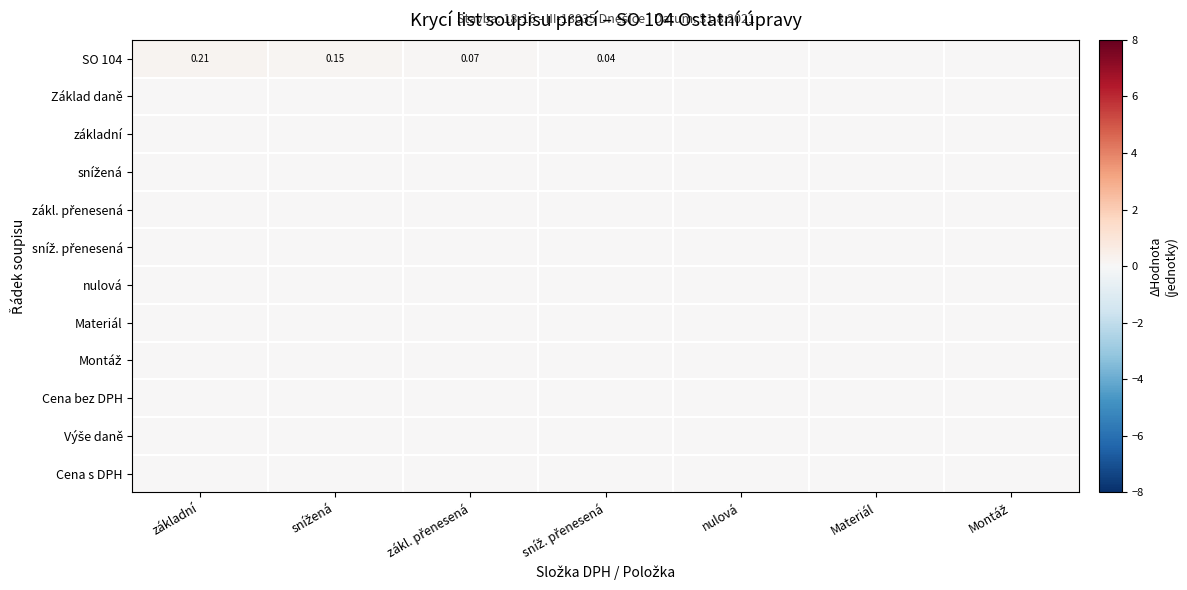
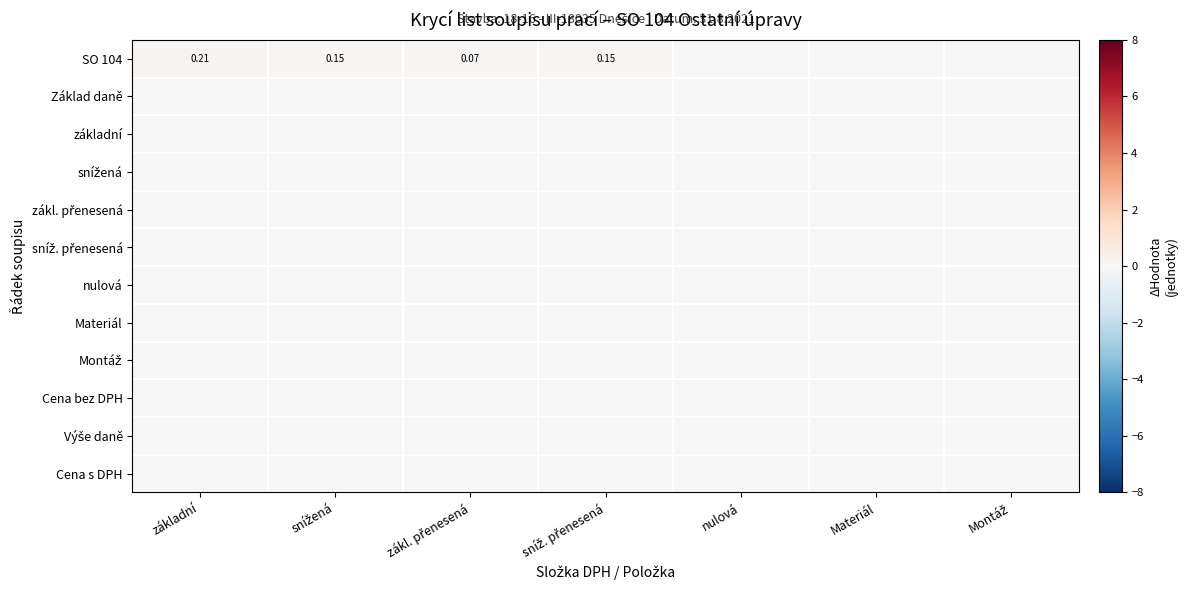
  {
    "SO 104": {
      "základní": 0.21,
      "snížená": 0.15,
      "zákl. přenesená": 0.07,
-     "sníž. přenesená": 0.04
+     "sníž. přenesená": 0.15
    }
  }
